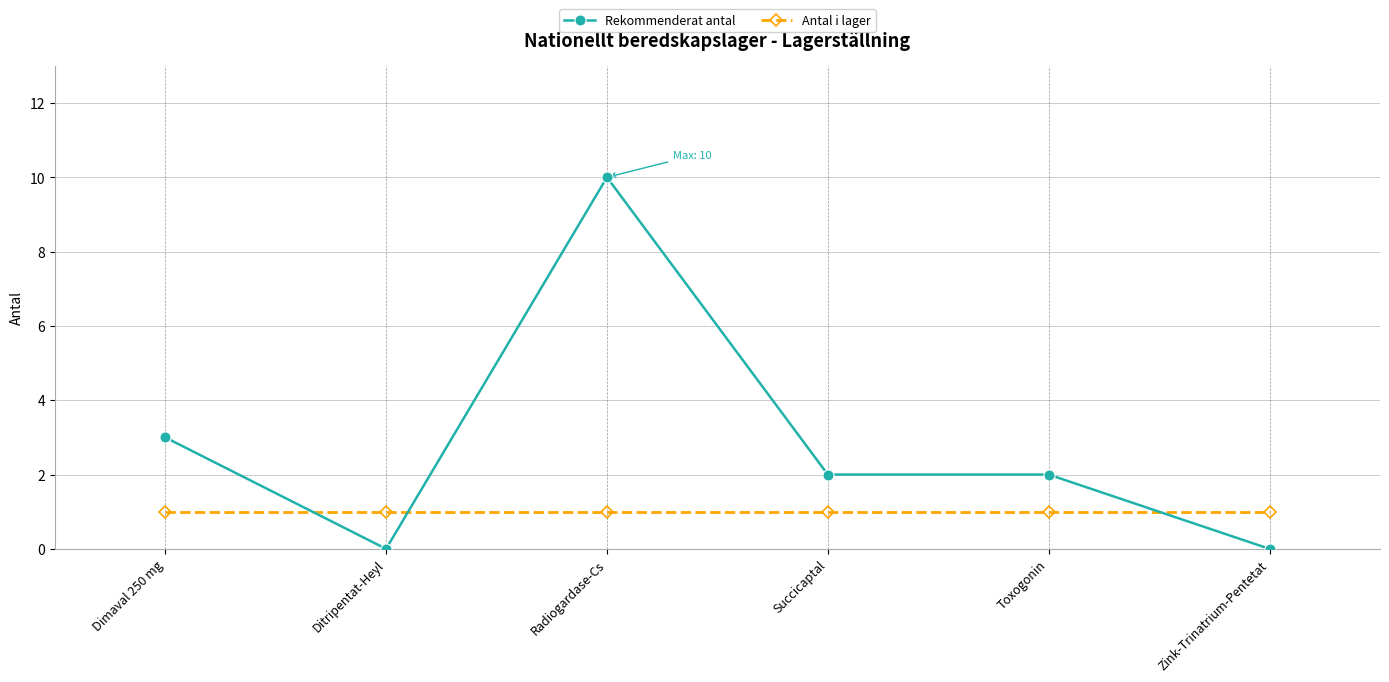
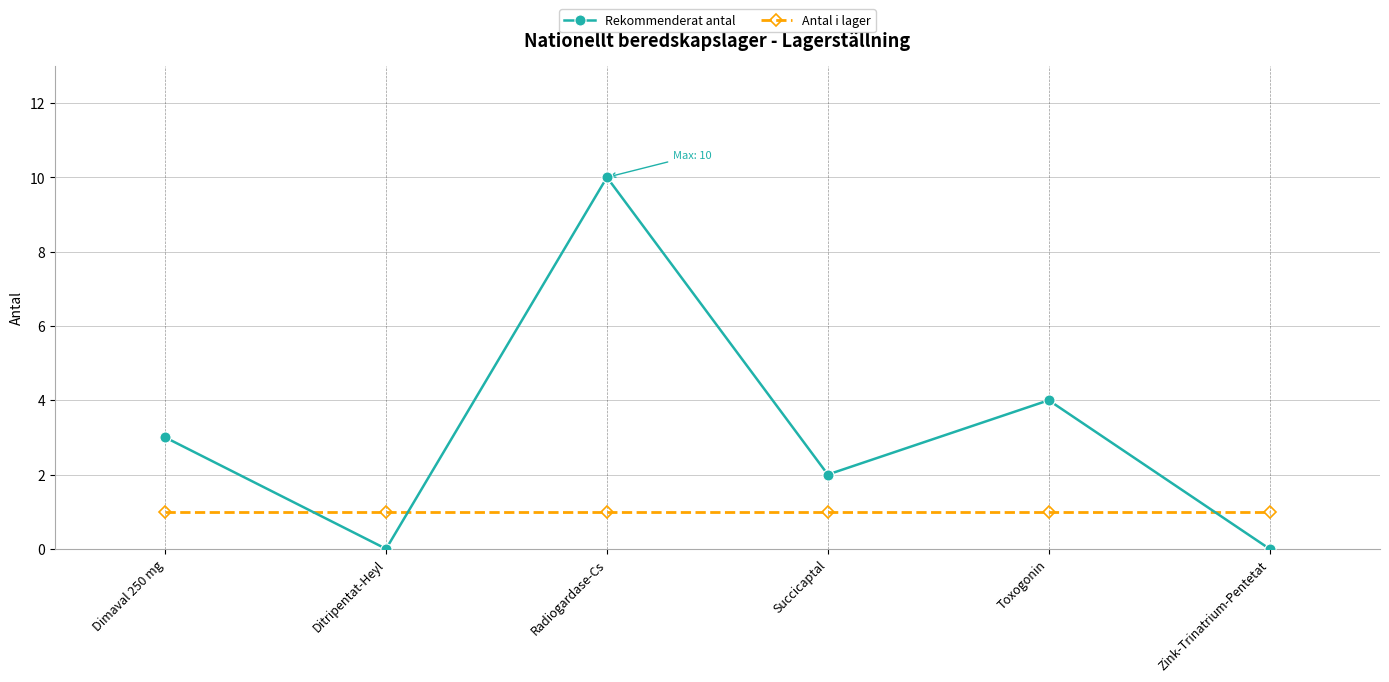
  {
    "Rekommenderat antal": {
      "Dimaval 250 mg": 3,
      "Ditripentat-Heyl": 0,
      "Succicaptal": 2,
-     "Toxogonin": 2,
+     "Toxogonin": 4,
      "Zink-Trinatrium-Pentetat": 0
    },
    "Antal i lager": {
      "Dimaval 250 mg": 1,
      "Ditripentat-Heyl": 1,
      "Radiogardase-Cs": 1,
      "Succicaptal": 1,
      "Toxogonin": 1,
      "Zink-Trinatrium-Pentetat": 1
    }
  }
